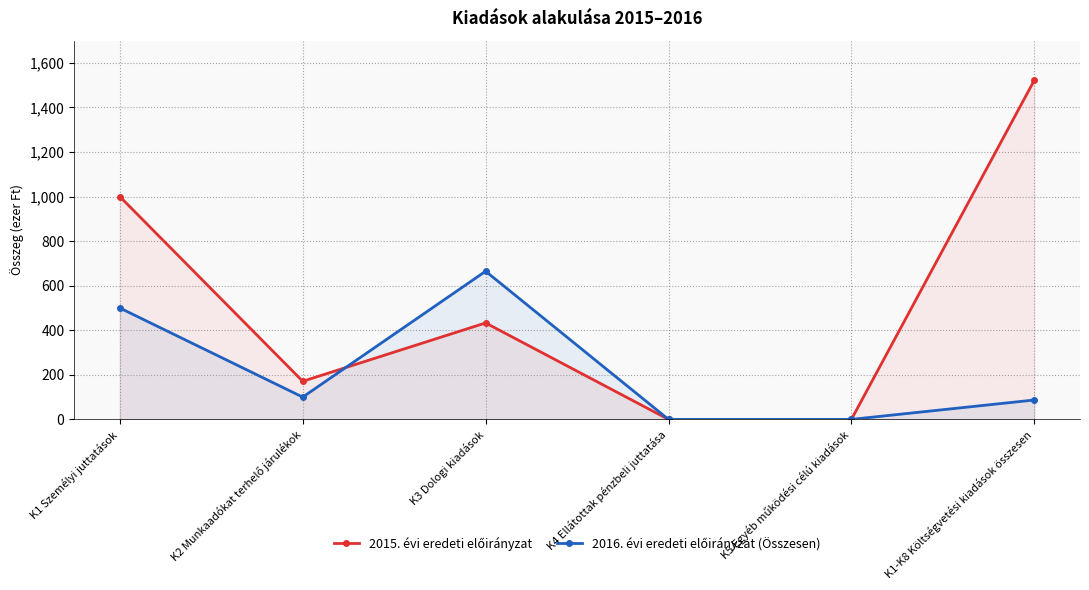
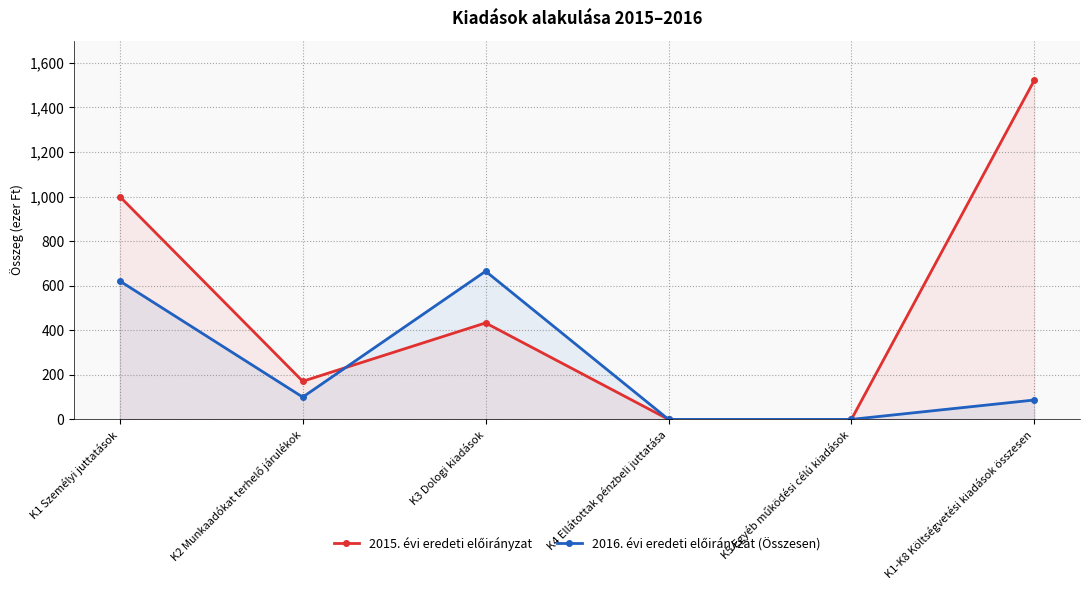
  {
    "2015. évi eredeti előirányzat": {
      "K1 Személyi juttatások": "1,000",
      "K2 Munkaadókat terhelő járulékok": "170",
      "K3 Dologi kiadások": "430",
      "K1-K8 Költségvetési kiadások összesen": "1,520"
    },
    "2016. évi eredeti előirányzat (Összesen)": {
-     "K1 Személyi juttatások": "500",
+     "K1 Személyi juttatások": "620",
      "K2 Munkaadókat terhelő járulékok": "100",
      "K3 Dologi kiadások": "670",
      "K1-K8 Költségvetési kiadások összesen": "90"
    }
  }
